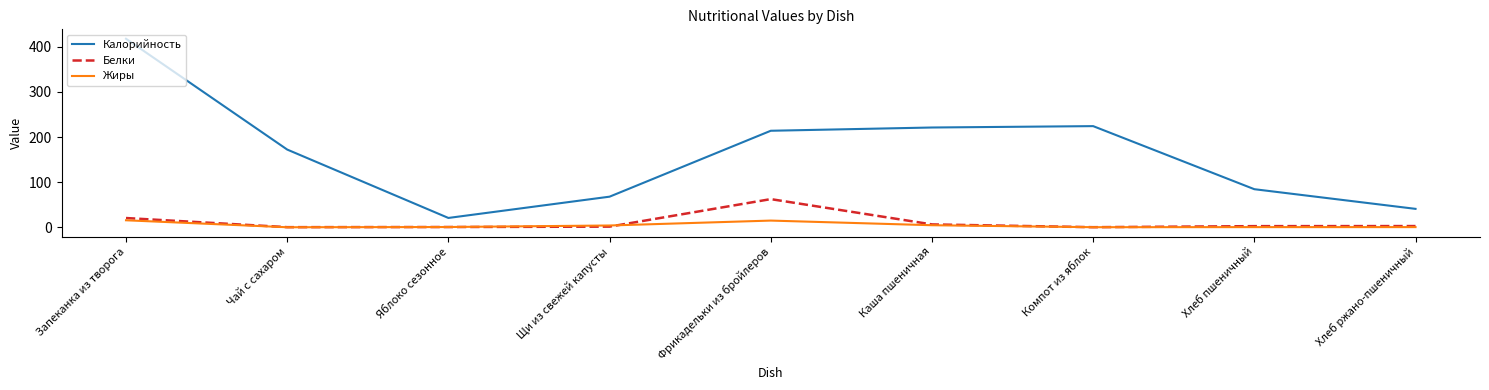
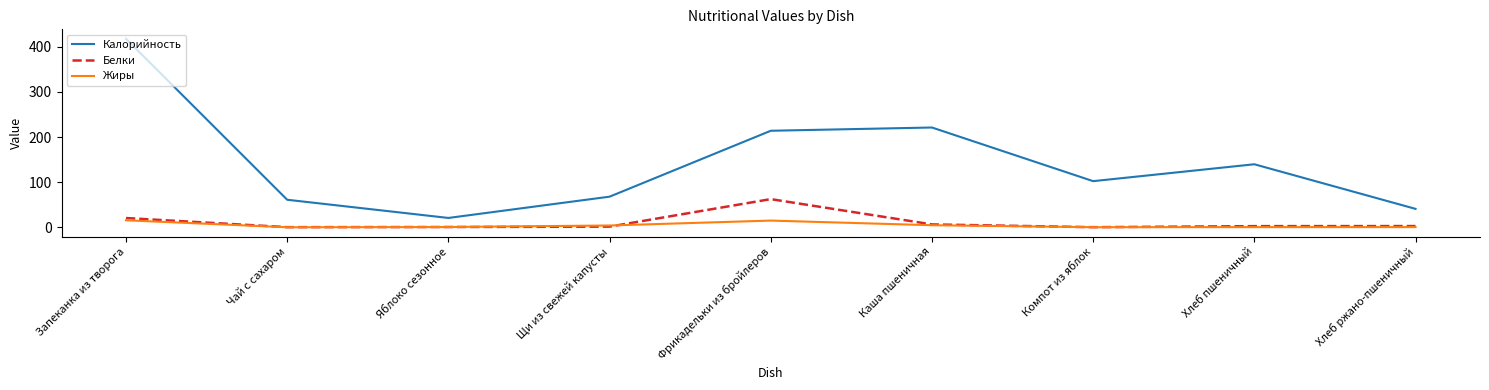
  {
    "Калорийность": {
-     "Чай с сахаром": 170,
+     "Чай с сахаром": 60,
      "Яблоко сезонное": 20,
      "Щи из свежей капусты": 70,
      "Фрикадельки из бройлеров": 210,
      "Каша пшеничная": 220,
-     "Компот из яблок": 220,
-     "Хлеб пшеничный": 80,
+     "Компот из яблок": 100,
+     "Хлеб пшеничный": 140,
      "Хлеб ржано-пшеничный": 40
    },
    "Белки": {
      "Фрикадельки из бройлеров": 60
    },
    "Жиры": {
      "Фрикадельки из бройлеров": 10
    }
  }
